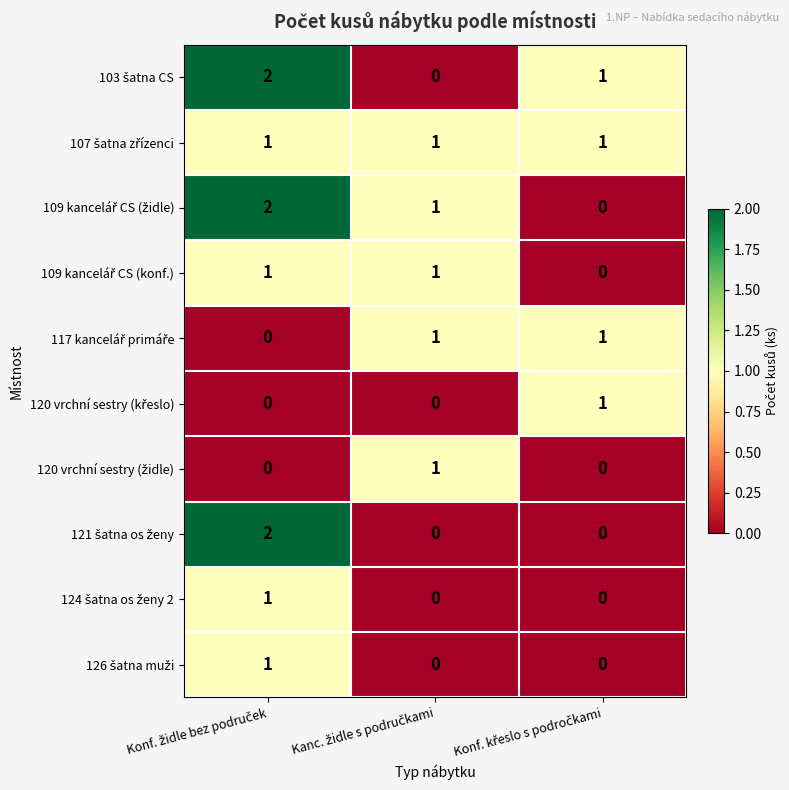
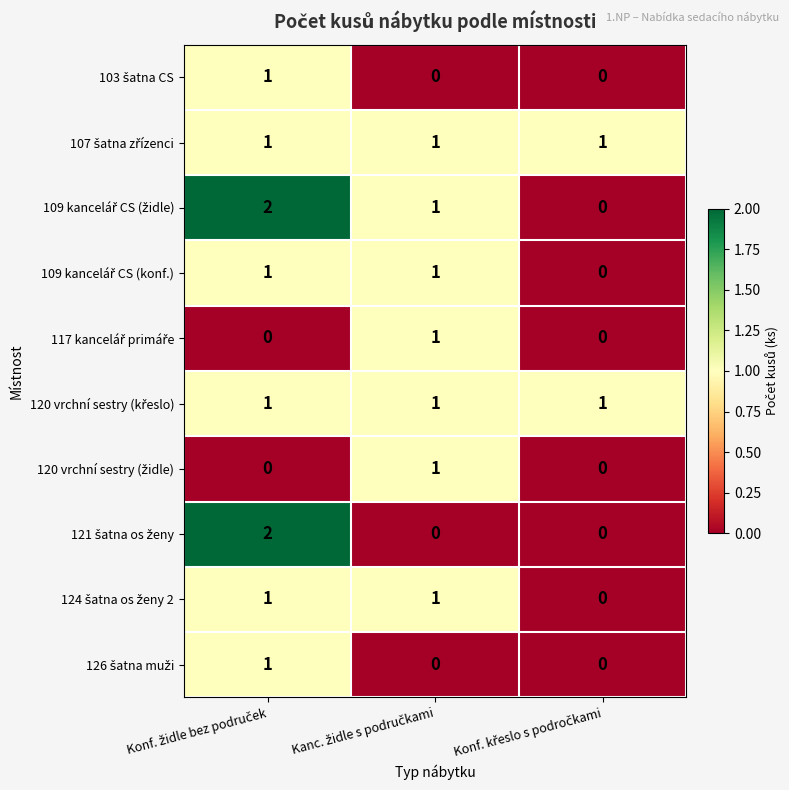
  {
    "103 šatna CS": {
-     "Konf. židle bez područek": 2,
+     "Konf. židle bez područek": 1,
      "Kanc. židle s područkami": 0,
-     "Konf. křeslo s področkami": 1
+     "Konf. křeslo s področkami": 0
    },
    "107 šatna zřízenci": {
      "Konf. židle bez područek": 1,
      "Kanc. židle s područkami": 1,
      "Konf. křeslo s področkami": 1
    },
    "109 kancelář CS (židle)": {
      "Konf. židle bez područek": 2,
      "Kanc. židle s područkami": 1,
      "Konf. křeslo s področkami": 0
    },
    "109 kancelář CS (konf.)": {
      "Konf. židle bez područek": 1,
      "Kanc. židle s područkami": 1,
      "Konf. křeslo s področkami": 0
    },
    "117 kancelář primáře": {
      "Konf. židle bez područek": 0,
      "Kanc. židle s područkami": 1,
-     "Konf. křeslo s področkami": 1
+     "Konf. křeslo s področkami": 0
    },
    "120 vrchní sestry (křeslo)": {
-     "Konf. židle bez područek": 0,
-     "Kanc. židle s područkami": 0,
+     "Konf. židle bez područek": 1,
+     "Kanc. židle s područkami": 1,
      "Konf. křeslo s področkami": 1
    },
    "120 vrchní sestry (židle)": {
      "Konf. židle bez područek": 0,
      "Kanc. židle s područkami": 1,
      "Konf. křeslo s področkami": 0
    },
    "121 šatna os ženy": {
      "Konf. židle bez područek": 2,
      "Kanc. židle s područkami": 0,
      "Konf. křeslo s področkami": 0
    },
    "124 šatna os ženy 2": {
      "Konf. židle bez područek": 1,
-     "Kanc. židle s područkami": 0,
+     "Kanc. židle s područkami": 1,
      "Konf. křeslo s področkami": 0
    },
    "126 šatna muži": {
      "Konf. židle bez područek": 1,
      "Kanc. židle s područkami": 0,
      "Konf. křeslo s področkami": 0
    }
  }
